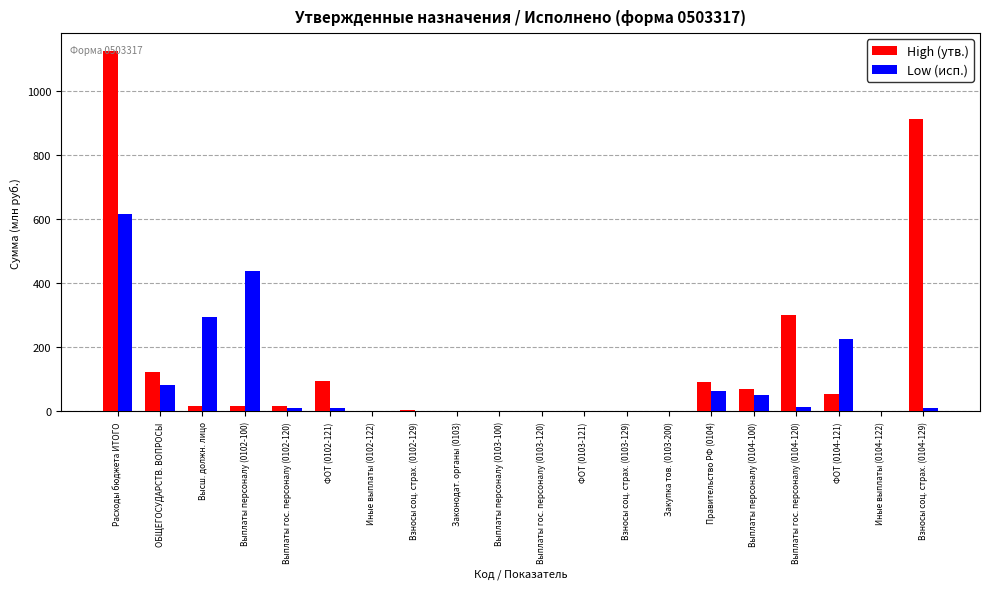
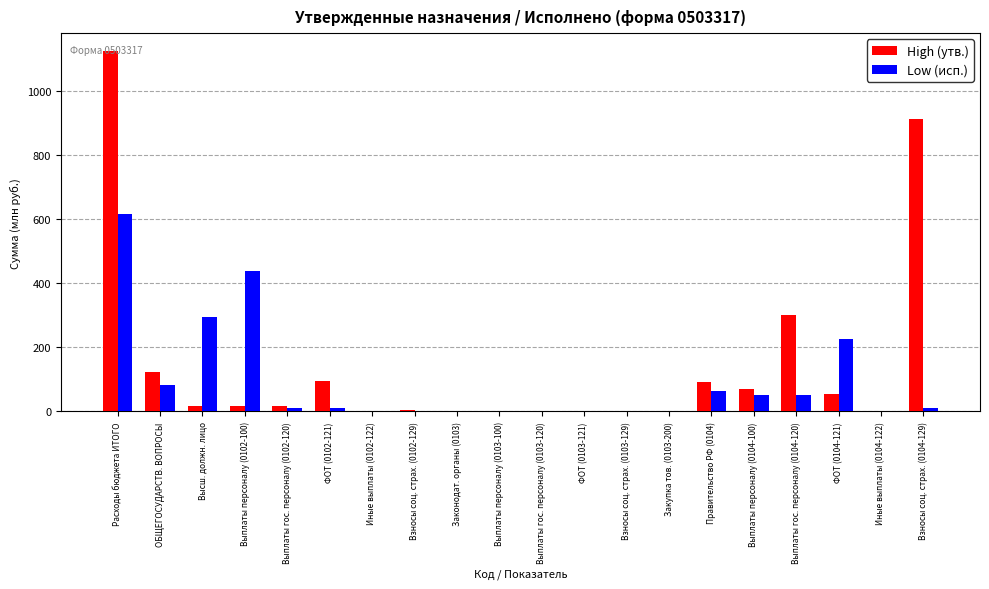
  {
    "High (утв.)": {
      "ОБЩЕГОСУДАРСТВ. ВОПРОСЫ": 120,
      "Высш. должн. лицо": 20,
      "Выплаты персоналу (0102-100)": 20,
      "Выплаты гос. персоналу (0102-120)": 20,
      "ФОТ (0102-121)": 100,
      "Правительство РФ (0104)": 90,
      "Выплаты персоналу (0104-100)": 70,
      "Выплаты гос. персоналу (0104-120)": 300,
      "ФОТ (0104-121)": 50,
      "Взносы соц. страх. (0104-129)": 910
    },
    "Low (исп.)": {
      "Расходы бюджета ИТОГО": 620,
      "ОБЩЕГОСУДАРСТВ. ВОПРОСЫ": 80,
      "Высш. должн. лицо": 300,
      "Выплаты персоналу (0102-100)": 440,
      "Выплаты гос. персоналу (0102-120)": 10,
      "ФОТ (0102-121)": 10,
      "Правительство РФ (0104)": 60,
      "Выплаты персоналу (0104-100)": 50,
-     "Выплаты гос. персоналу (0104-120)": 10,
+     "Выплаты гос. персоналу (0104-120)": 50,
      "ФОТ (0104-121)": 220,
      "Взносы соц. страх. (0104-129)": 10
    }
  }
